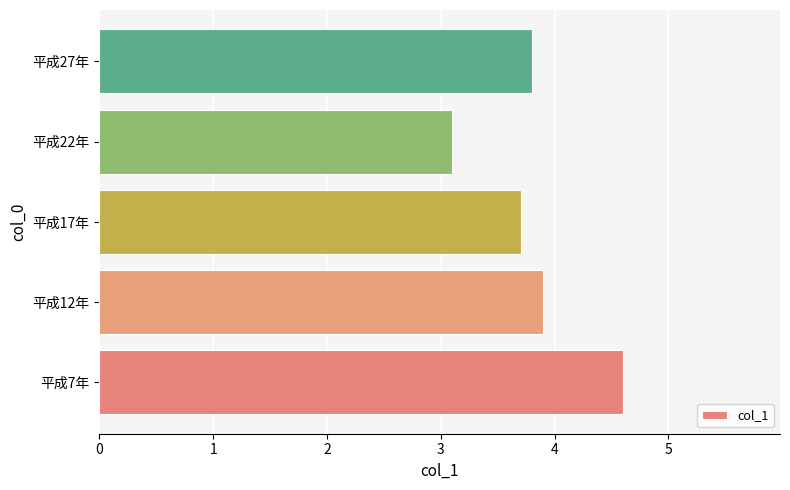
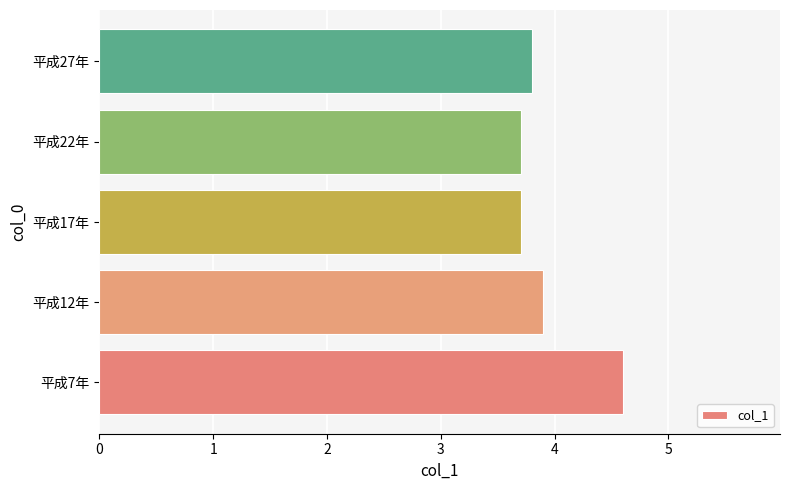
  {
    "平成27年": 3.8,
-   "平成22年": 3.1,
+   "平成22年": 3.7,
    "平成17年": 3.7,
    "平成12年": 3.9,
    "平成7年": 4.6
  }
